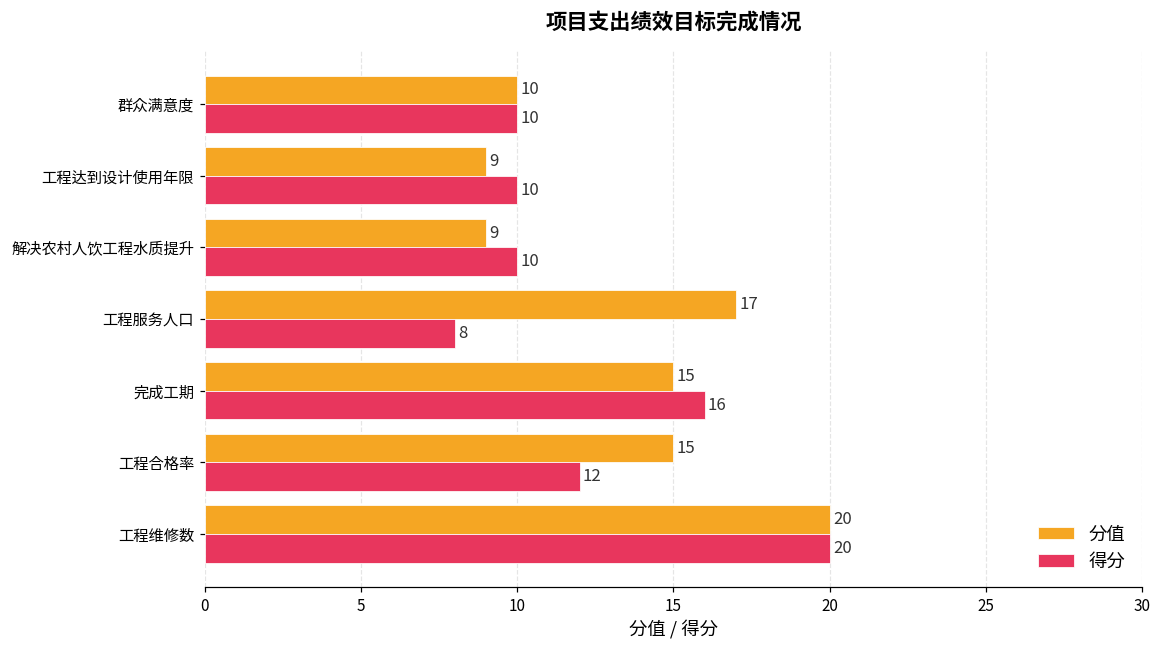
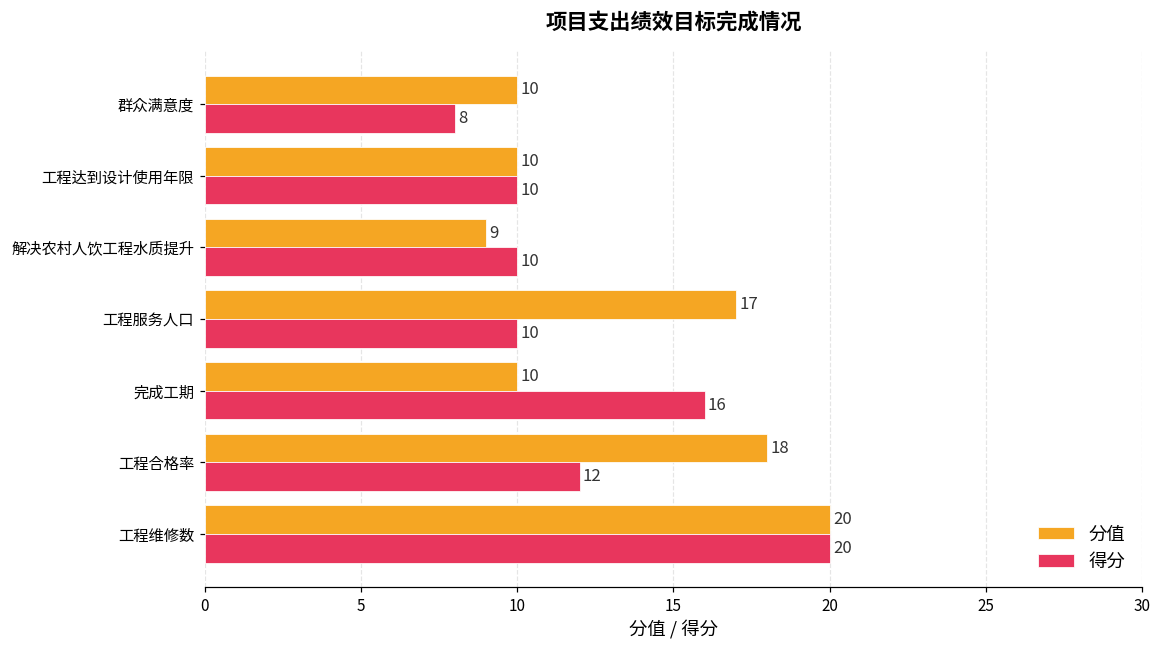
  {
    "分值": {
      "群众满意度": 10,
-     "工程达到设计使用年限": 9,
+     "工程达到设计使用年限": 10,
      "解决农村人饮工程水质提升": 9,
      "工程服务人口": 17,
-     "完成工期": 15,
-     "工程合格率": 15,
+     "完成工期": 10,
+     "工程合格率": 18,
      "工程维修数": 20
    },
    "得分": {
-     "群众满意度": 10,
+     "群众满意度": 8,
      "工程达到设计使用年限": 10,
      "解决农村人饮工程水质提升": 10,
-     "工程服务人口": 8,
+     "工程服务人口": 10,
      "完成工期": 16,
      "工程合格率": 12,
      "工程维修数": 20
    }
  }
